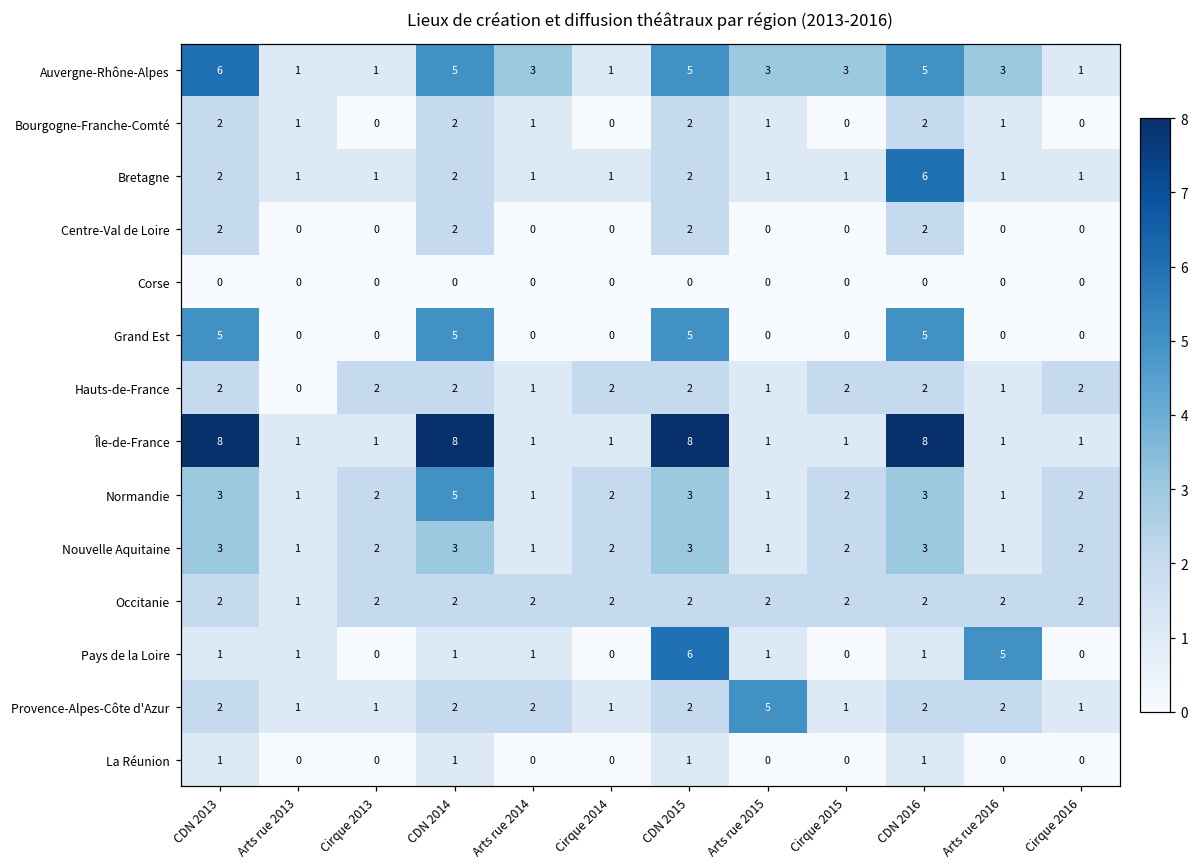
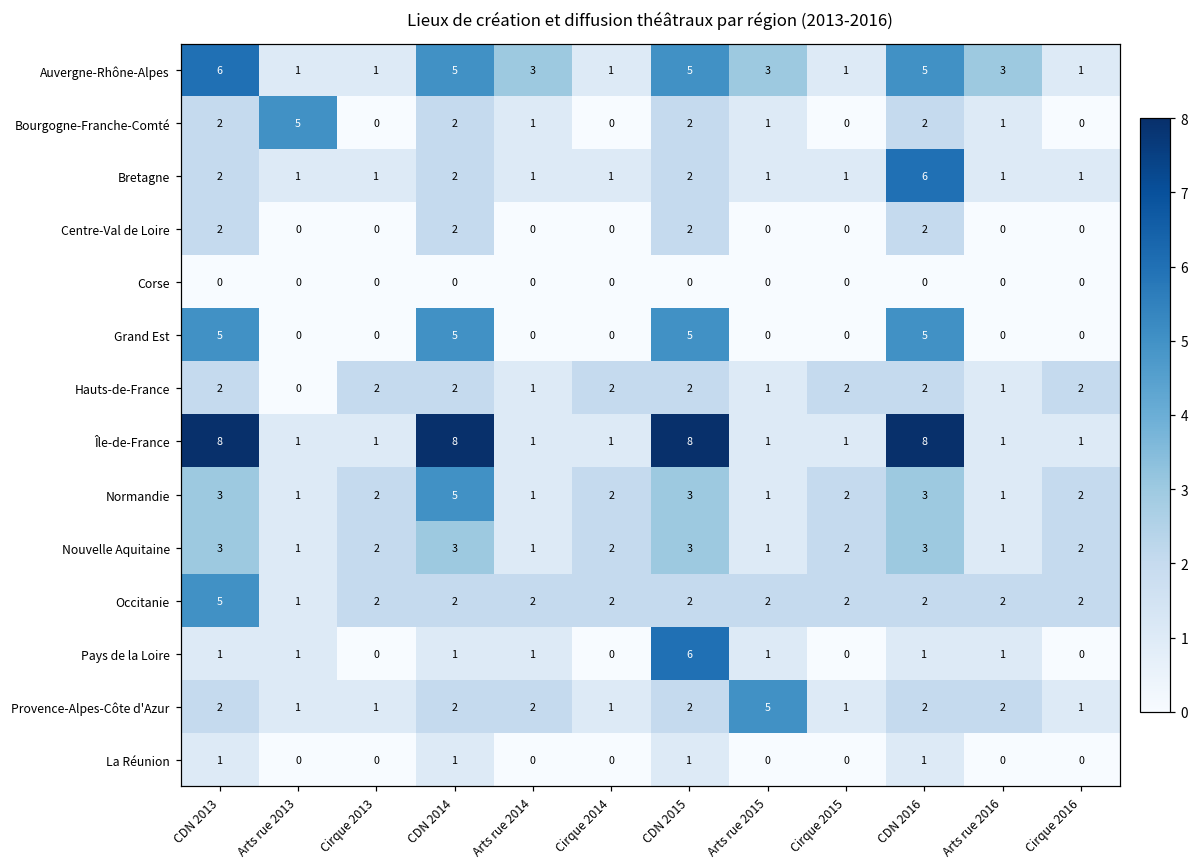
  {
    "Auvergne-Rhône-Alpes": {
      "CDN 2013": 6,
      "Arts rue 2013": 1,
      "Cirque 2013": 1,
      "CDN 2014": 5,
      "Arts rue 2014": 3,
      "Cirque 2014": 1,
      "CDN 2015": 5,
      "Arts rue 2015": 3,
-     "Cirque 2015": 3,
+     "Cirque 2015": 1,
      "CDN 2016": 5,
      "Arts rue 2016": 3,
      "Cirque 2016": 1
    },
    "Bourgogne-Franche-Comté": {
      "CDN 2013": 2,
-     "Arts rue 2013": 1,
+     "Arts rue 2013": 5,
      "Cirque 2013": 0,
      "CDN 2014": 2,
      "Arts rue 2014": 1,
      "Cirque 2014": 0,
      "CDN 2015": 2,
      "Arts rue 2015": 1,
      "Cirque 2015": 0,
      "CDN 2016": 2,
      "Arts rue 2016": 1,
      "Cirque 2016": 0
    },
    "Bretagne": {
      "CDN 2013": 2,
      "Arts rue 2013": 1,
      "Cirque 2013": 1,
      "CDN 2014": 2,
      "Arts rue 2014": 1,
      "Cirque 2014": 1,
      "CDN 2015": 2,
      "Arts rue 2015": 1,
      "Cirque 2015": 1,
      "CDN 2016": 6,
      "Arts rue 2016": 1,
      "Cirque 2016": 1
    },
    "Centre-Val de Loire": {
      "CDN 2013": 2,
      "Arts rue 2013": 0,
      "Cirque 2013": 0,
      "CDN 2014": 2,
      "Arts rue 2014": 0,
      "Cirque 2014": 0,
      "CDN 2015": 2,
      "Arts rue 2015": 0,
      "Cirque 2015": 0,
      "CDN 2016": 2,
      "Arts rue 2016": 0,
      "Cirque 2016": 0
    },
    "Corse": {
      "CDN 2013": 0,
      "Arts rue 2013": 0,
      "Cirque 2013": 0,
      "CDN 2014": 0,
      "Arts rue 2014": 0,
      "Cirque 2014": 0,
      "CDN 2015": 0,
      "Arts rue 2015": 0,
      "Cirque 2015": 0,
      "CDN 2016": 0,
      "Arts rue 2016": 0,
      "Cirque 2016": 0
    },
    "Grand Est": {
      "CDN 2013": 5,
      "Arts rue 2013": 0,
      "Cirque 2013": 0,
      "CDN 2014": 5,
      "Arts rue 2014": 0,
      "Cirque 2014": 0,
      "CDN 2015": 5,
      "Arts rue 2015": 0,
      "Cirque 2015": 0,
      "CDN 2016": 5,
      "Arts rue 2016": 0,
      "Cirque 2016": 0
    },
    "Hauts-de-France": {
      "CDN 2013": 2,
      "Arts rue 2013": 0,
      "Cirque 2013": 2,
      "CDN 2014": 2,
      "Arts rue 2014": 1,
      "Cirque 2014": 2,
      "CDN 2015": 2,
      "Arts rue 2015": 1,
      "Cirque 2015": 2,
      "CDN 2016": 2,
      "Arts rue 2016": 1,
      "Cirque 2016": 2
    },
    "Île-de-France": {
      "CDN 2013": 8,
      "Arts rue 2013": 1,
      "Cirque 2013": 1,
      "CDN 2014": 8,
      "Arts rue 2014": 1,
      "Cirque 2014": 1,
      "CDN 2015": 8,
      "Arts rue 2015": 1,
      "Cirque 2015": 1,
      "CDN 2016": 8,
      "Arts rue 2016": 1,
      "Cirque 2016": 1
    },
    "Normandie": {
      "CDN 2013": 3,
      "Arts rue 2013": 1,
      "Cirque 2013": 2,
      "CDN 2014": 5,
      "Arts rue 2014": 1,
      "Cirque 2014": 2,
      "CDN 2015": 3,
      "Arts rue 2015": 1,
      "Cirque 2015": 2,
      "CDN 2016": 3,
      "Arts rue 2016": 1,
      "Cirque 2016": 2
    },
    "Nouvelle Aquitaine": {
      "CDN 2013": 3,
      "Arts rue 2013": 1,
      "Cirque 2013": 2,
      "CDN 2014": 3,
      "Arts rue 2014": 1,
      "Cirque 2014": 2,
      "CDN 2015": 3,
      "Arts rue 2015": 1,
      "Cirque 2015": 2,
      "CDN 2016": 3,
      "Arts rue 2016": 1,
      "Cirque 2016": 2
    },
    "Occitanie": {
-     "CDN 2013": 2,
+     "CDN 2013": 5,
      "Arts rue 2013": 1,
      "Cirque 2013": 2,
      "CDN 2014": 2,
      "Arts rue 2014": 2,
      "Cirque 2014": 2,
      "CDN 2015": 2,
      "Arts rue 2015": 2,
      "Cirque 2015": 2,
      "CDN 2016": 2,
      "Arts rue 2016": 2,
      "Cirque 2016": 2
    },
    "Pays de la Loire": {
      "CDN 2013": 1,
      "Arts rue 2013": 1,
      "Cirque 2013": 0,
      "CDN 2014": 1,
      "Arts rue 2014": 1,
      "Cirque 2014": 0,
      "CDN 2015": 6,
      "Arts rue 2015": 1,
      "Cirque 2015": 0,
      "CDN 2016": 1,
-     "Arts rue 2016": 5,
+     "Arts rue 2016": 1,
      "Cirque 2016": 0
    },
    "Provence-Alpes-Côte d'Azur": {
      "CDN 2013": 2,
      "Arts rue 2013": 1,
      "Cirque 2013": 1,
      "CDN 2014": 2,
      "Arts rue 2014": 2,
      "Cirque 2014": 1,
      "CDN 2015": 2,
      "Arts rue 2015": 5,
      "Cirque 2015": 1,
      "CDN 2016": 2,
      "Arts rue 2016": 2,
      "Cirque 2016": 1
    },
    "La Réunion": {
      "CDN 2013": 1,
      "Arts rue 2013": 0,
      "Cirque 2013": 0,
      "CDN 2014": 1,
      "Arts rue 2014": 0,
      "Cirque 2014": 0,
      "CDN 2015": 1,
      "Arts rue 2015": 0,
      "Cirque 2015": 0,
      "CDN 2016": 1,
      "Arts rue 2016": 0,
      "Cirque 2016": 0
    }
  }
